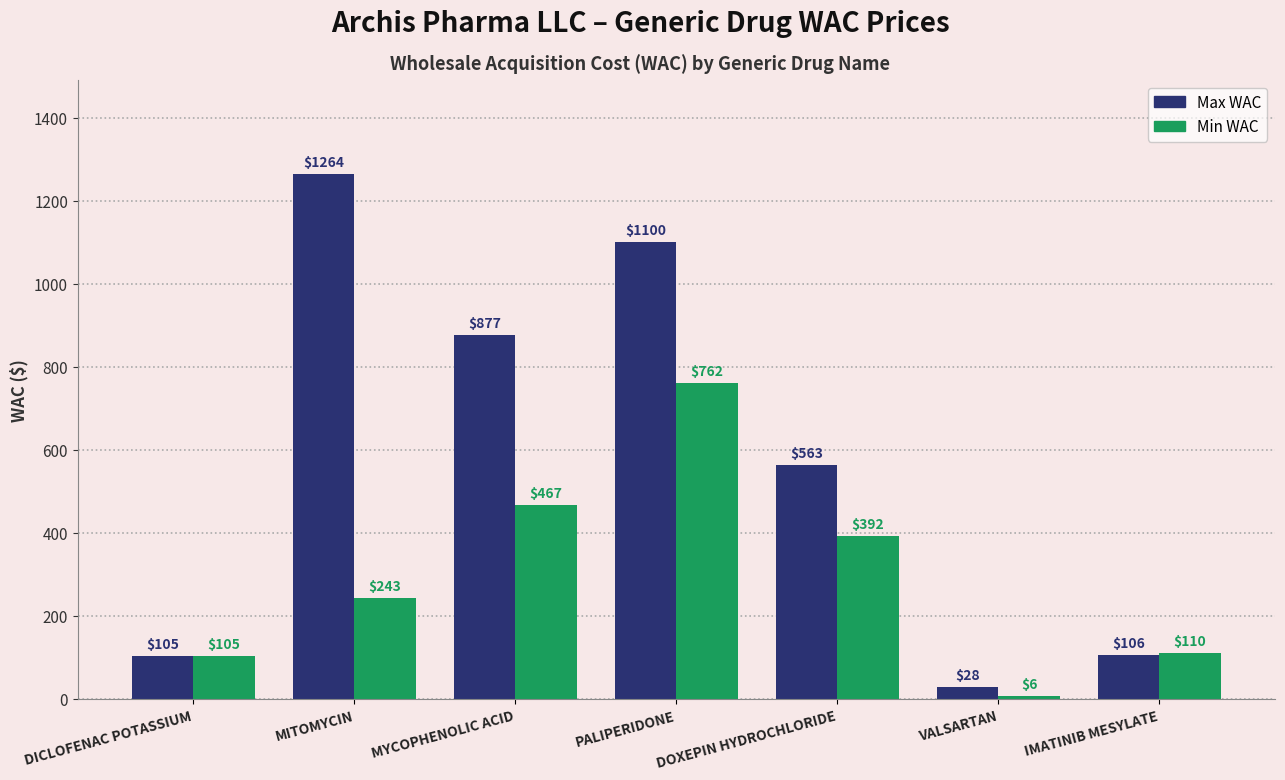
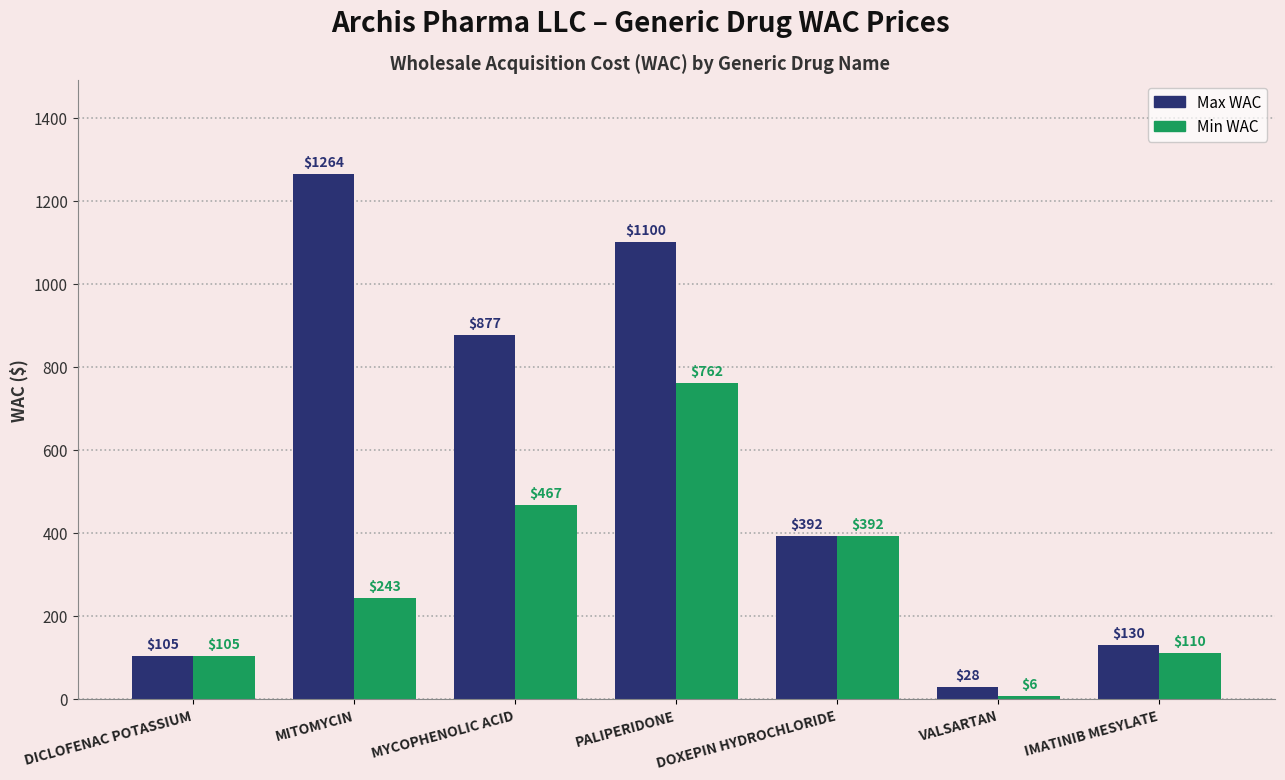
  {
    "Max WAC": {
      "DICLOFENAC POTASSIUM": "$105",
      "MITOMYCIN": "$1264",
      "MYCOPHENOLIC ACID": "$877",
      "PALIPERIDONE": "$1100",
-     "DOXEPIN HYDROCHLORIDE": "$563",
+     "DOXEPIN HYDROCHLORIDE": "$392",
      "VALSARTAN": "$28",
-     "IMATINIB MESYLATE": "$106"
+     "IMATINIB MESYLATE": "$130"
    },
    "Min WAC": {
      "DICLOFENAC POTASSIUM": "$105",
      "MITOMYCIN": "$243",
      "MYCOPHENOLIC ACID": "$467",
      "PALIPERIDONE": "$762",
      "DOXEPIN HYDROCHLORIDE": "$392",
      "VALSARTAN": "$6",
      "IMATINIB MESYLATE": "$110"
    }
  }
